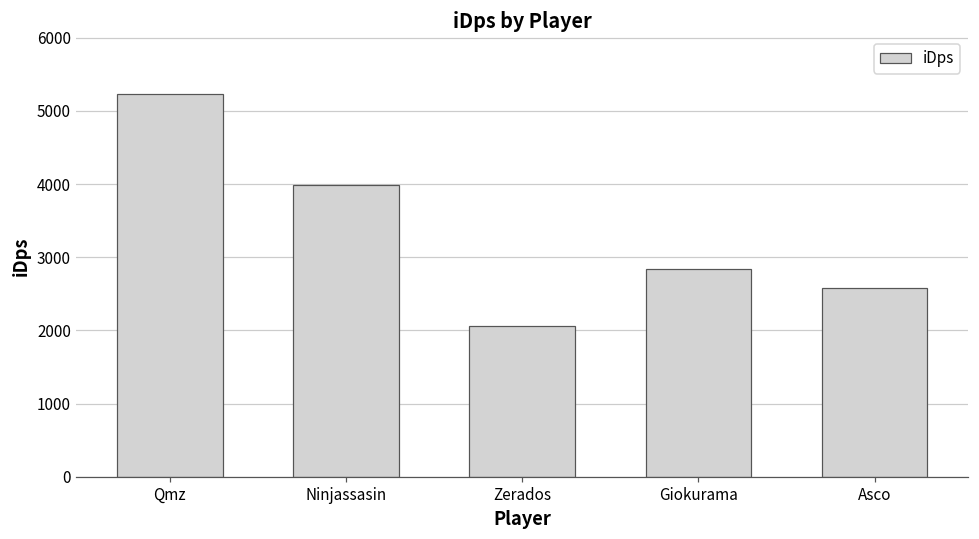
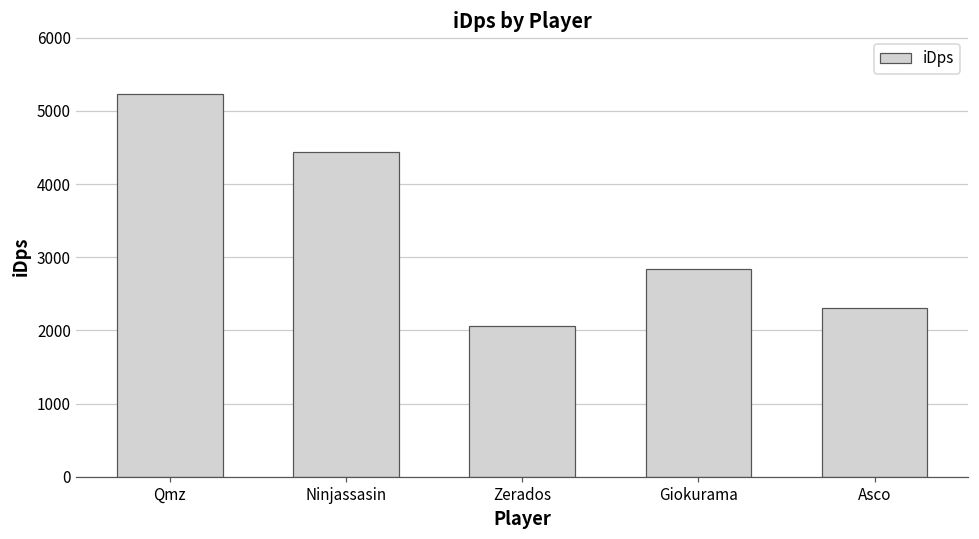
  {
    "Qmz": 5200,
-   "Ninjassasin": 4000,
+   "Ninjassasin": 4400,
    "Zerados": 2100,
    "Giokurama": 2800,
-   "Asco": 2600
+   "Asco": 2300
  }
